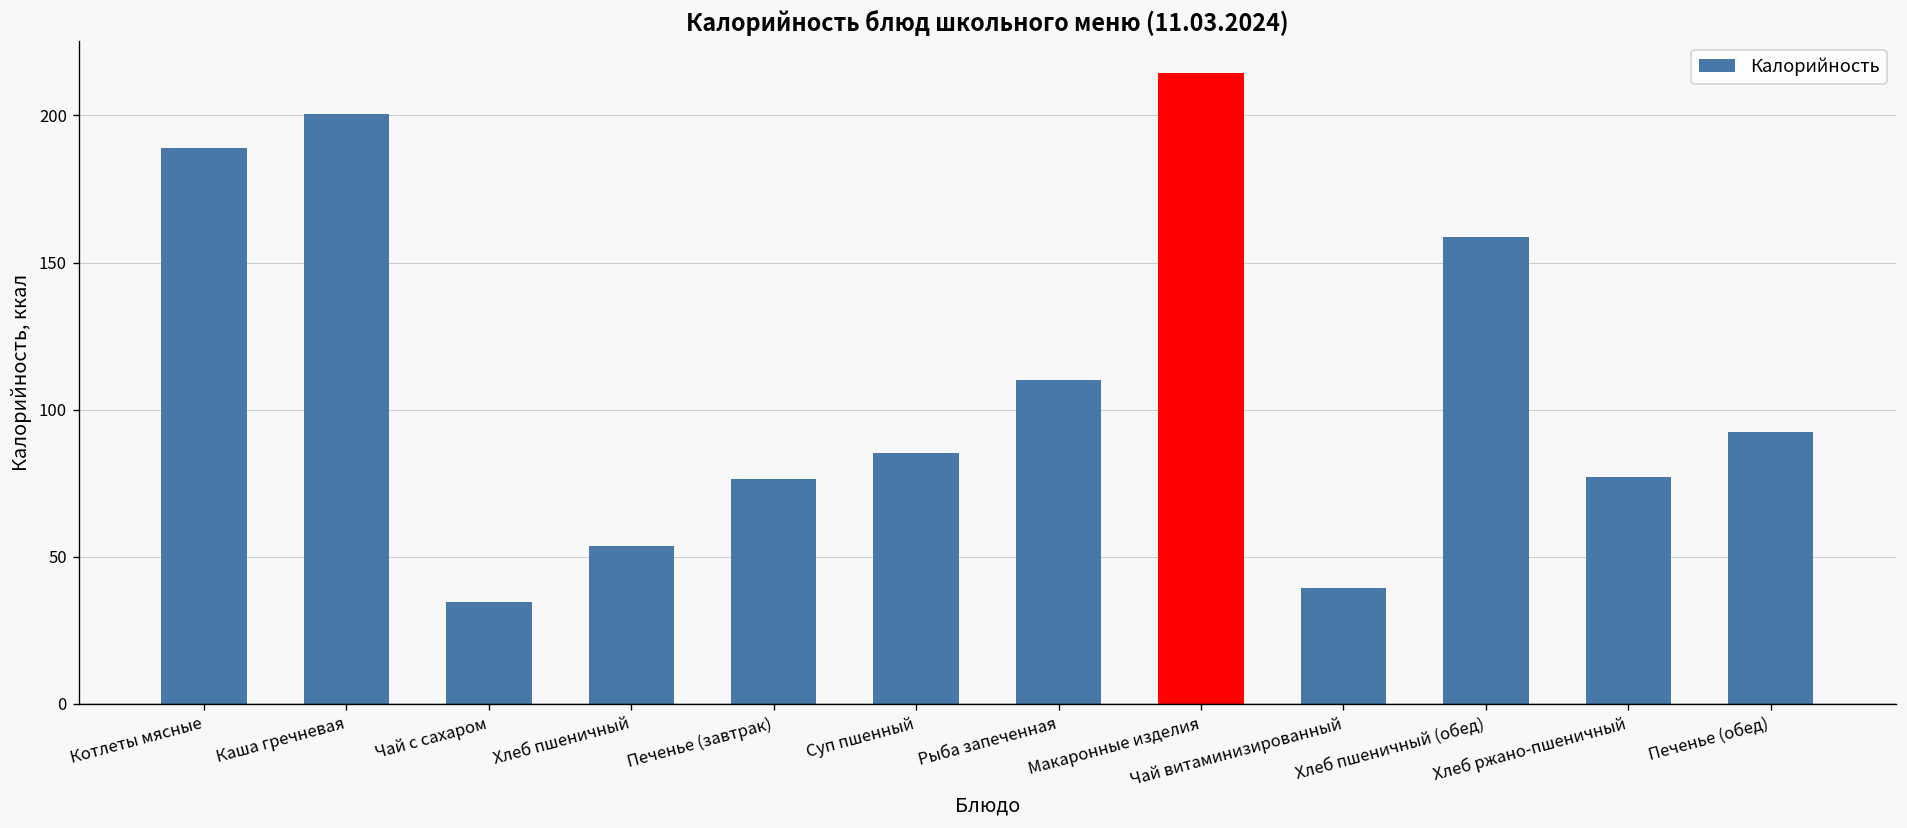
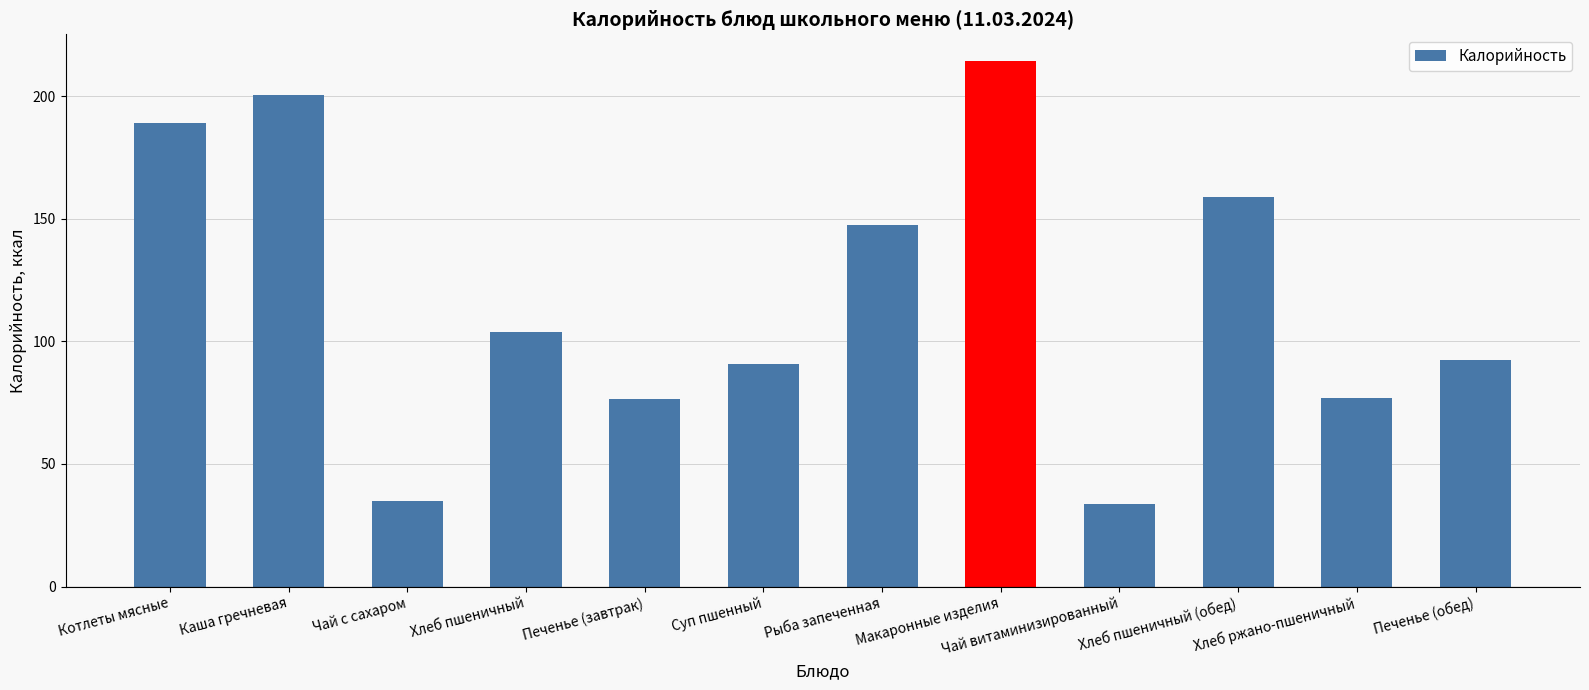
  {
    "Котлеты мясные": 189,
    "Каша гречневая": 200,
    "Чай с сахаром": 35,
-   "Хлеб пшеничный": 54,
+   "Хлеб пшеничный": 104,
    "Печенье (завтрак)": 77,
-   "Суп пшенный": 85,
-   "Рыба запеченная": 110,
+   "Суп пшенный": 91,
+   "Рыба запеченная": 147,
    "Макаронные изделия": 214,
-   "Чай витаминизированный": 39,
+   "Чай витаминизированный": 34,
    "Хлеб пшеничный (обед)": 159,
    "Хлеб ржано-пшеничный": 77,
    "Печенье (обед)": 93
  }
